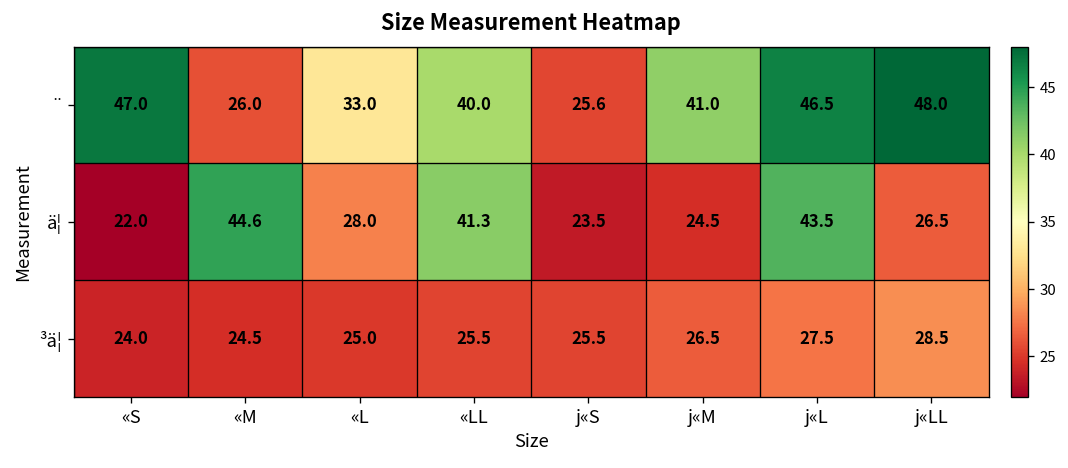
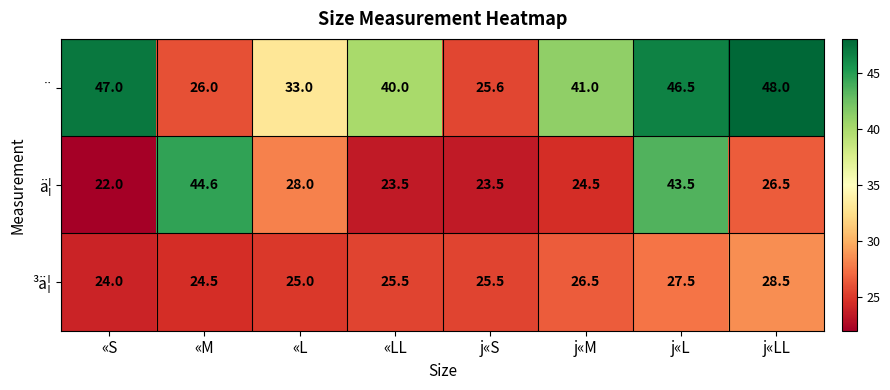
  {
    "¨": {
      "«S": 47.0,
      "«M": 26.0,
      "«L": 33.0,
      "«LL": 40.0,
      "j«S": 25.6,
      "j«M": 41.0,
      "j«L": 46.5,
      "j«LL": 48.0
    },
    "ä¦": {
      "«S": 22.0,
      "«M": 44.6,
      "«L": 28.0,
-     "«LL": 41.3,
+     "«LL": 23.5,
      "j«S": 23.5,
      "j«M": 24.5,
      "j«L": 43.5,
      "j«LL": 26.5
    },
    "³ä¦": {
      "«S": 24.0,
      "«M": 24.5,
      "«L": 25.0,
      "«LL": 25.5,
      "j«S": 25.5,
      "j«M": 26.5,
      "j«L": 27.5,
      "j«LL": 28.5
    }
  }
